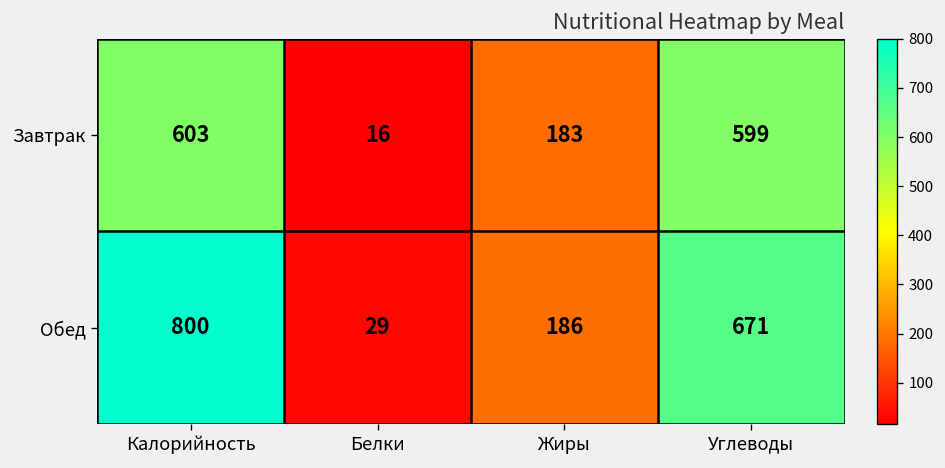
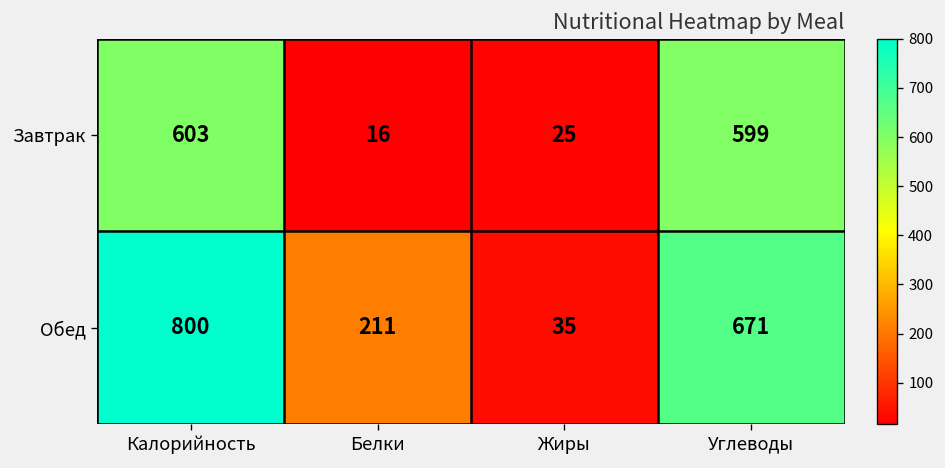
  {
    "Завтрак": {
      "Калорийность": 603,
      "Белки": 16,
-     "Жиры": 183,
+     "Жиры": 25,
      "Углеводы": 599
    },
    "Обед": {
      "Калорийность": 800,
-     "Белки": 29,
-     "Жиры": 186,
+     "Белки": 211,
+     "Жиры": 35,
      "Углеводы": 671
    }
  }
